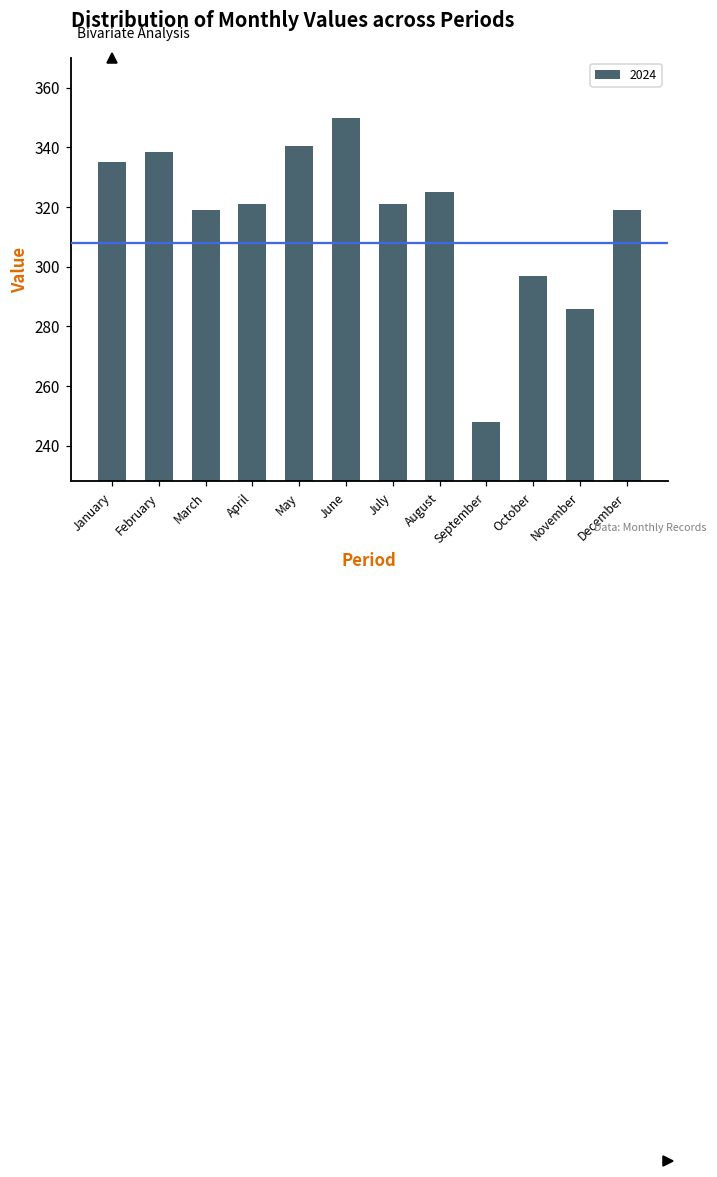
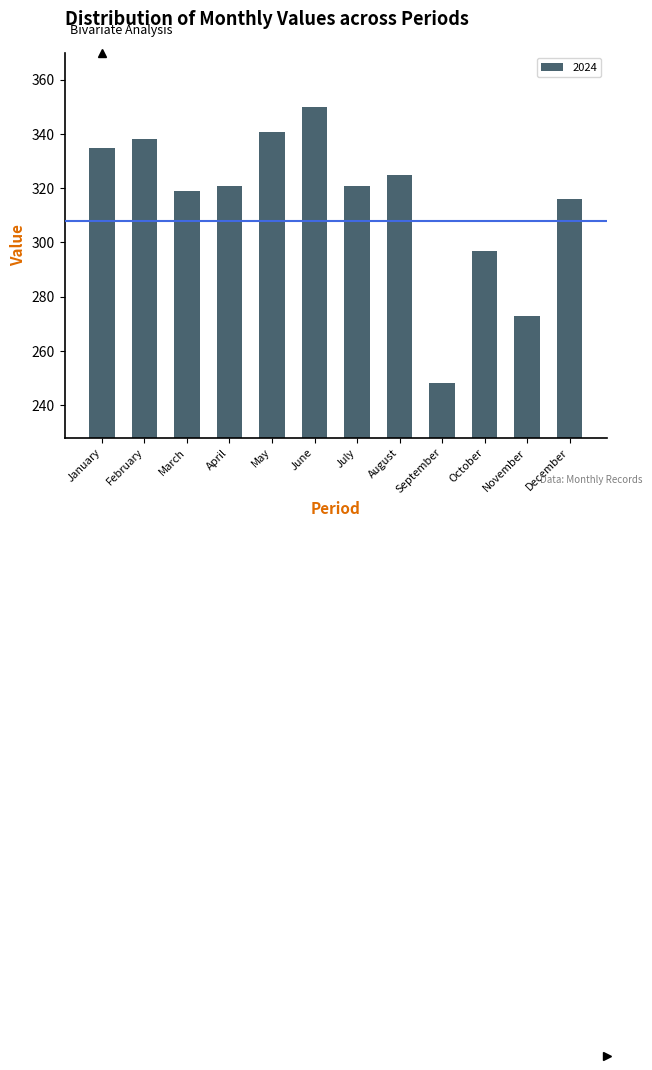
  {
    "January": 335,
    "February": 338,
    "March": 319,
    "April": 321,
    "May": 341,
    "June": 350,
    "July": 321,
    "August": 325,
    "September": 248,
    "October": 297,
-   "November": 286,
-   "December": 319
+   "November": 273,
+   "December": 316
  }
